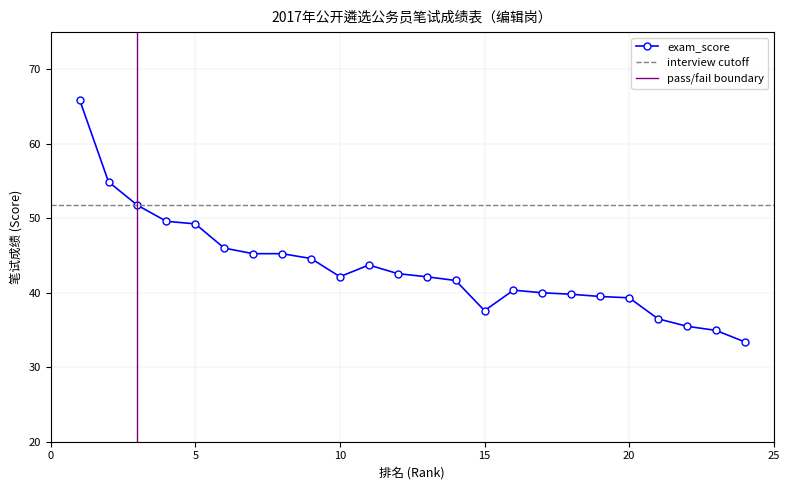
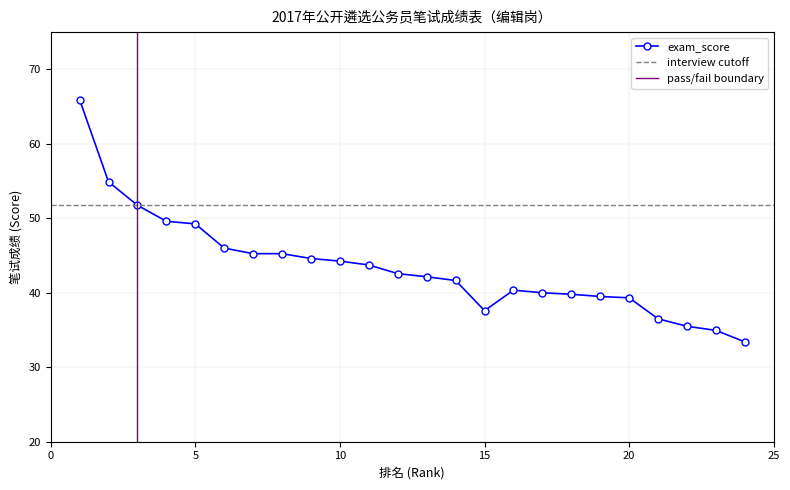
  {
    "5": 49,
-   "10": 42,
+   "10": 44,
    "15": 38,
    "20": 39
  }
